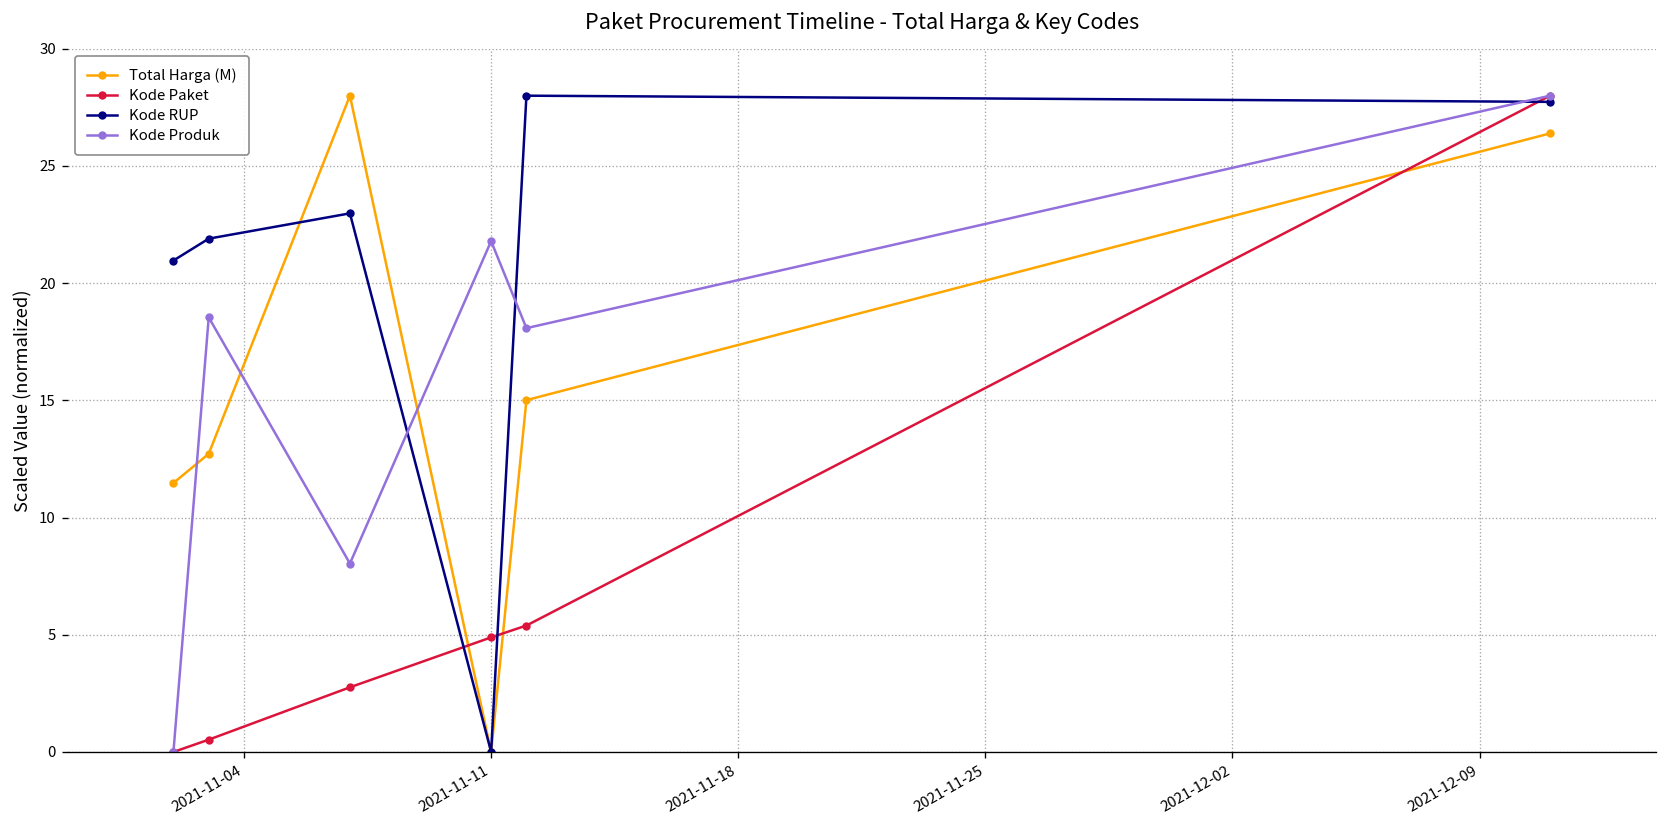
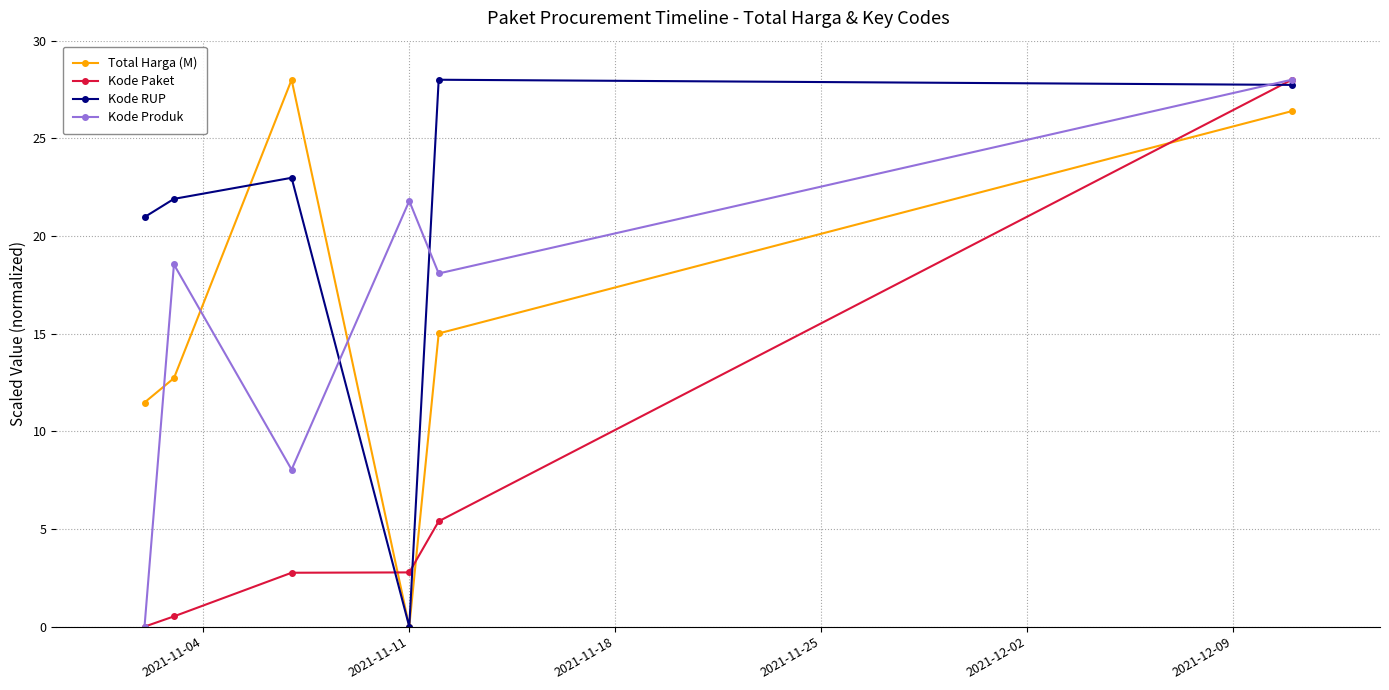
  {
    "Kode Paket": {
-     "2021-11-11": 4.9
+     "2021-11-11": 2.8
    },
    "Kode Produk": {
      "2021-11-11": 21.8
    }
  }
